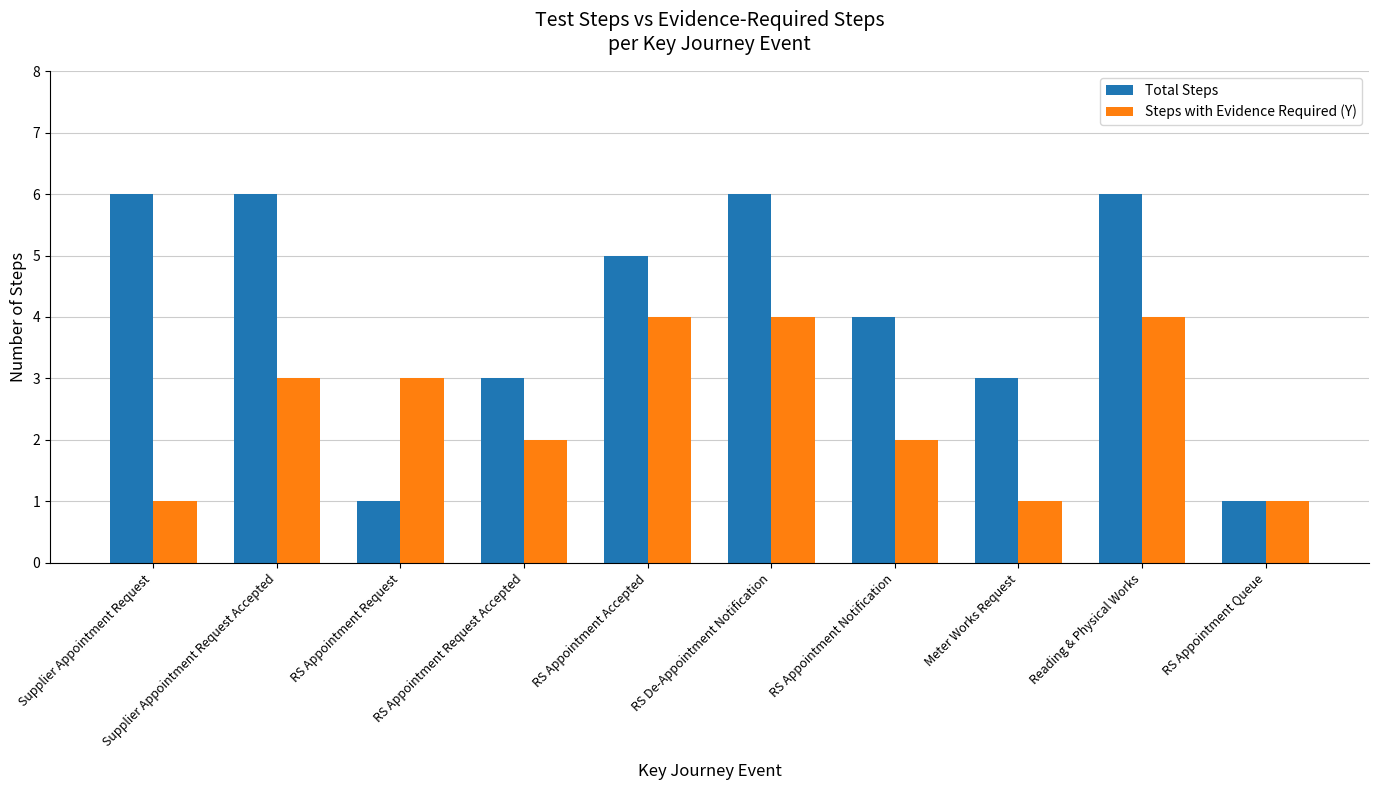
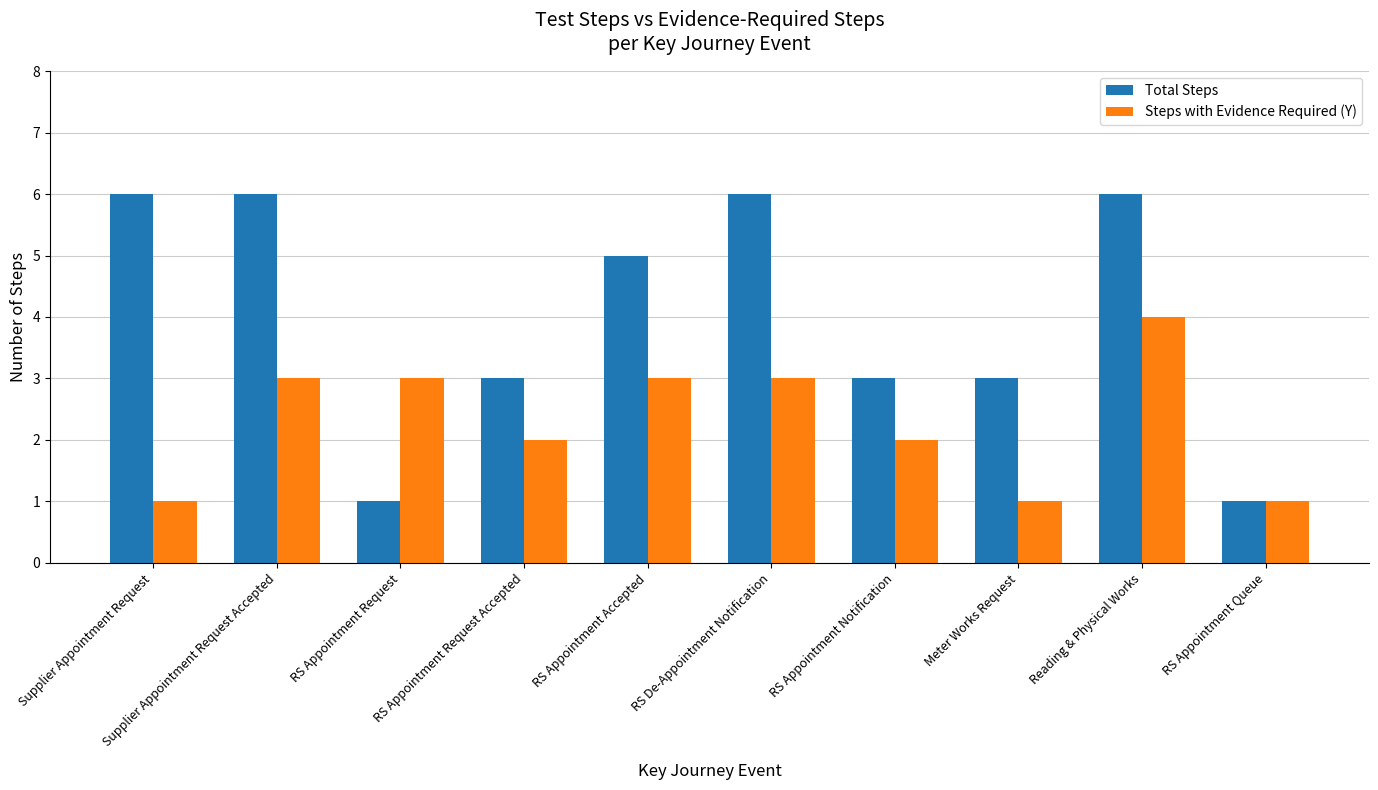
  {
    "Total Steps": {
      "Supplier Appointment Request": 6,
      "Supplier Appointment Request Accepted": 6,
      "RS Appointment Request": 1,
      "RS Appointment Request Accepted": 3,
      "RS Appointment Accepted": 5,
      "RS De-Appointment Notification": 6,
-     "RS Appointment Notification": 4,
+     "RS Appointment Notification": 3,
      "Meter Works Request": 3,
      "Reading & Physical Works": 6,
      "RS Appointment Queue": 1
    },
    "Steps with Evidence Required (Y)": {
      "Supplier Appointment Request": 1,
      "Supplier Appointment Request Accepted": 3,
      "RS Appointment Request": 3,
      "RS Appointment Request Accepted": 2,
-     "RS Appointment Accepted": 4,
-     "RS De-Appointment Notification": 4,
+     "RS Appointment Accepted": 3,
+     "RS De-Appointment Notification": 3,
      "RS Appointment Notification": 2,
      "Meter Works Request": 1,
      "Reading & Physical Works": 4,
      "RS Appointment Queue": 1
    }
  }
